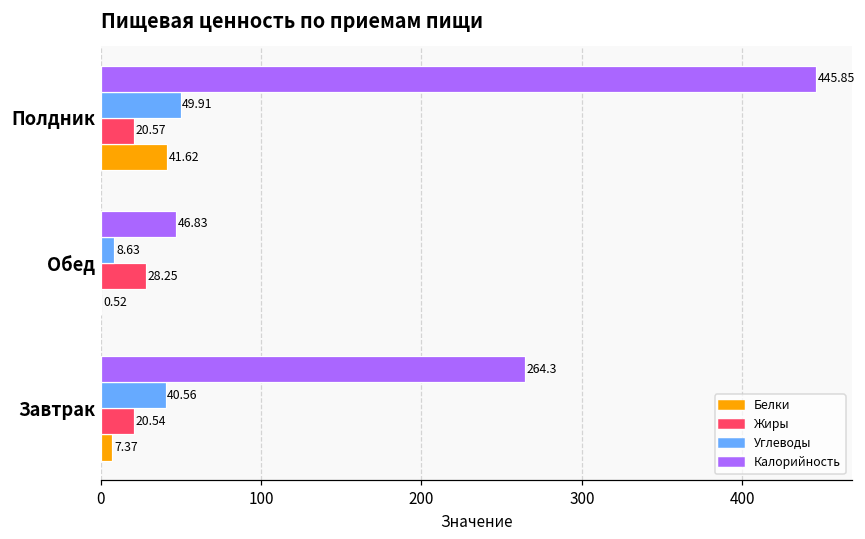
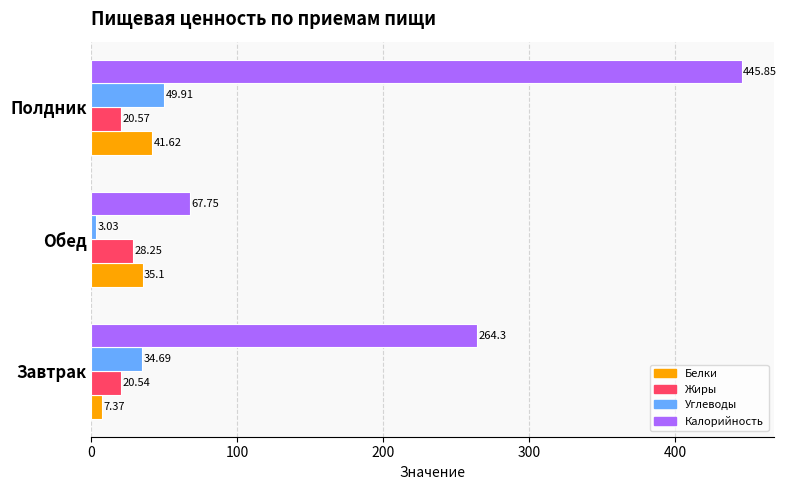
  {
    "Белки": {
      "Полдник": 41.62,
-     "Обед": 0.52,
+     "Обед": 35.1,
      "Завтрак": 7.37
    },
    "Жиры": {
      "Полдник": 20.57,
      "Обед": 28.25,
      "Завтрак": 20.54
    },
    "Углеводы": {
      "Полдник": 49.91,
-     "Обед": 8.63,
-     "Завтрак": 40.56
+     "Обед": 3.03,
+     "Завтрак": 34.69
    },
    "Калорийность": {
      "Полдник": 445.85,
-     "Обед": 46.83,
+     "Обед": 67.75,
      "Завтрак": 264.3
    }
  }
